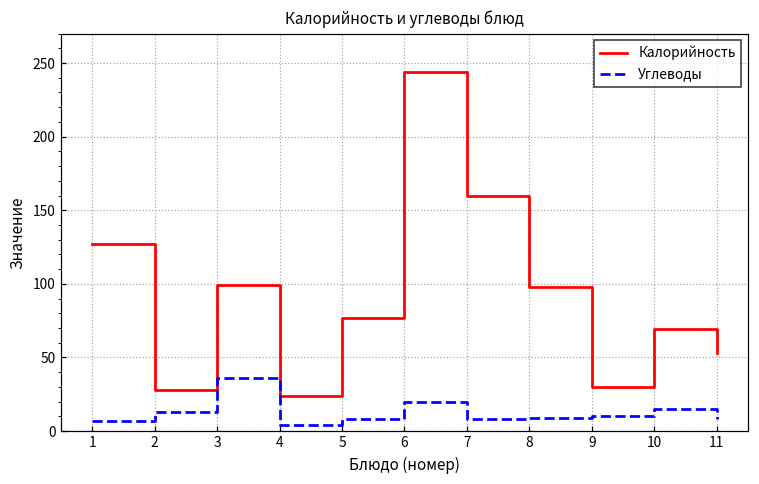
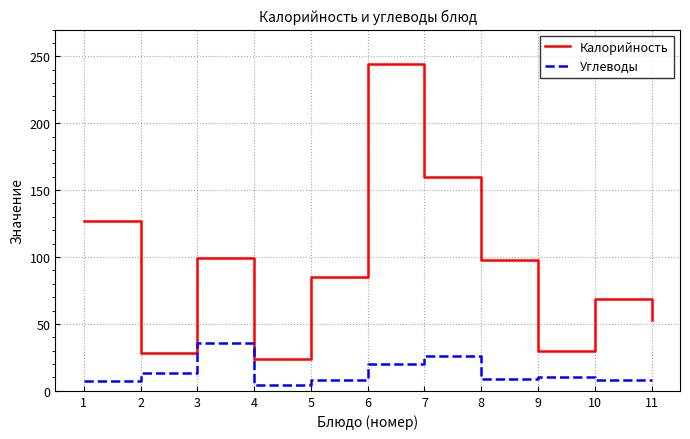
  {
    "Калорийность": {
      "1": 127,
      "2": 28,
      "3": 99,
      "4": 24,
-     "5": 77,
+     "5": 85,
      "6": 244,
      "7": 160,
      "8": 98,
      "9": 30,
      "10": 69,
      "11": 53
    },
    "Углеводы": {
      "1": 7,
      "2": 13,
      "3": 36,
      "4": 4,
      "5": 8,
      "6": 20,
-     "7": 8,
+     "7": 26,
      "8": 9,
      "9": 10,
-     "10": 15,
+     "10": 8,
      "11": 8
    }
  }
